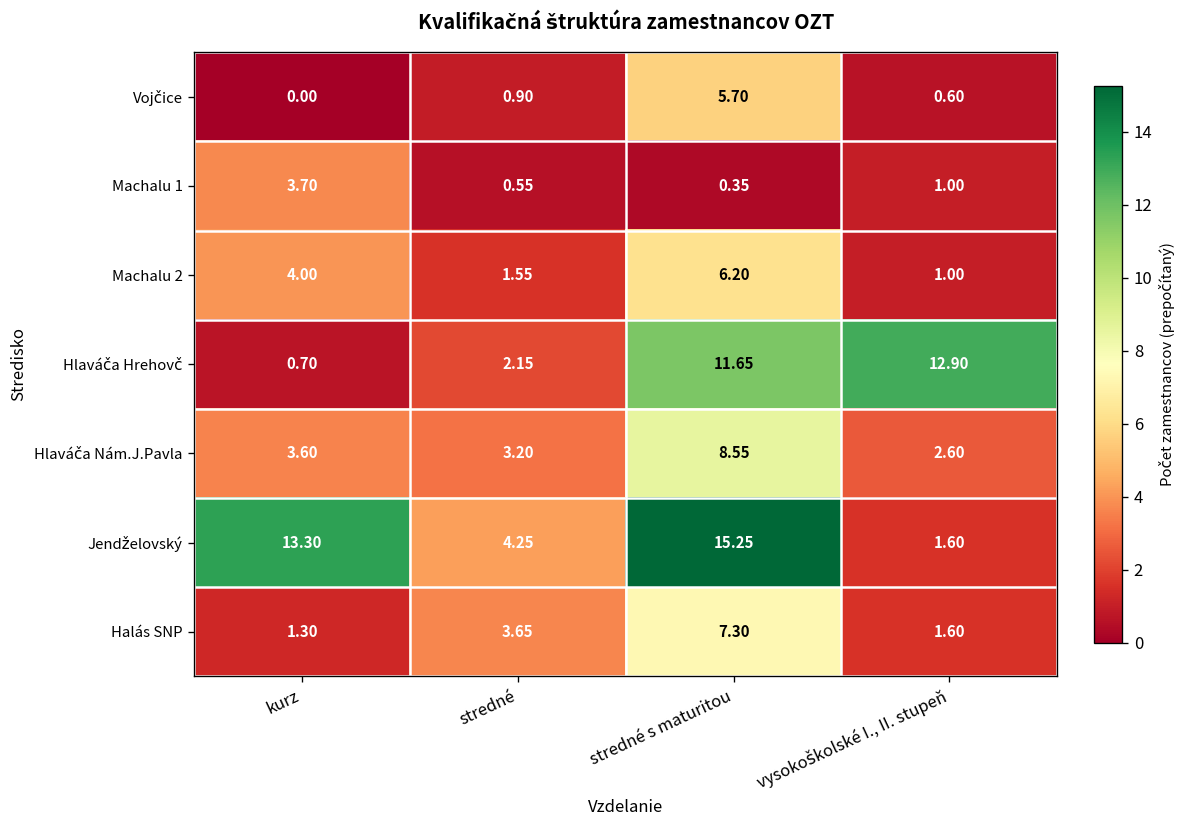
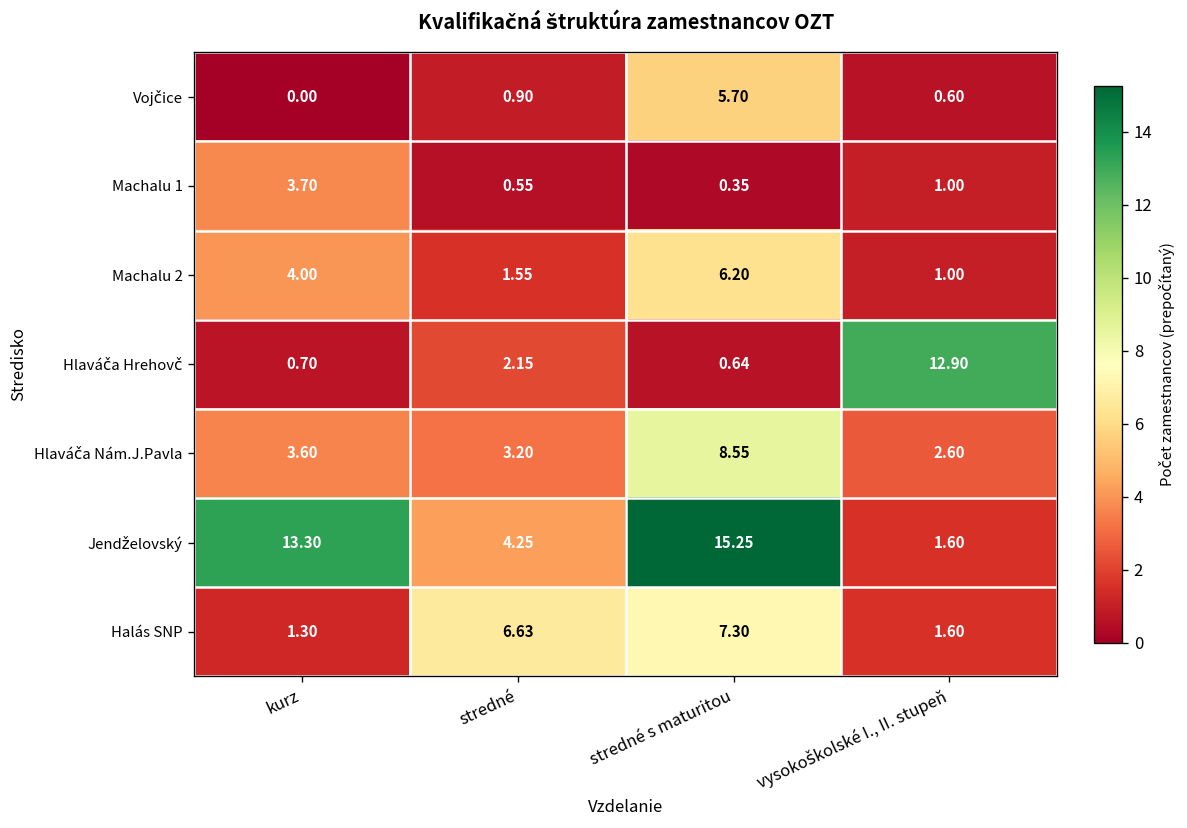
  {
    "Vojčice": {
      "kurz": 0.00,
      "stredné": 0.90,
      "stredné s maturitou": 5.70,
      "vysokoškolské I., II. stupeň": 0.60
    },
    "Machalu 1": {
      "kurz": 3.70,
      "stredné": 0.55,
      "stredné s maturitou": 0.35,
      "vysokoškolské I., II. stupeň": 1.00
    },
    "Machalu 2": {
      "kurz": 4.00,
      "stredné": 1.55,
      "stredné s maturitou": 6.20,
      "vysokoškolské I., II. stupeň": 1.00
    },
    "Hlaváča Hrehovč": {
      "kurz": 0.70,
      "stredné": 2.15,
-     "stredné s maturitou": 11.65,
+     "stredné s maturitou": 0.64,
      "vysokoškolské I., II. stupeň": 12.90
    },
    "Hlaváča Nám.J.Pavla": {
      "kurz": 3.60,
      "stredné": 3.20,
      "stredné s maturitou": 8.55,
      "vysokoškolské I., II. stupeň": 2.60
    },
    "Jendželovský": {
      "kurz": 13.30,
      "stredné": 4.25,
      "stredné s maturitou": 15.25,
      "vysokoškolské I., II. stupeň": 1.60
    },
    "Halás SNP": {
      "kurz": 1.30,
-     "stredné": 3.65,
+     "stredné": 6.63,
      "stredné s maturitou": 7.30,
      "vysokoškolské I., II. stupeň": 1.60
    }
  }
